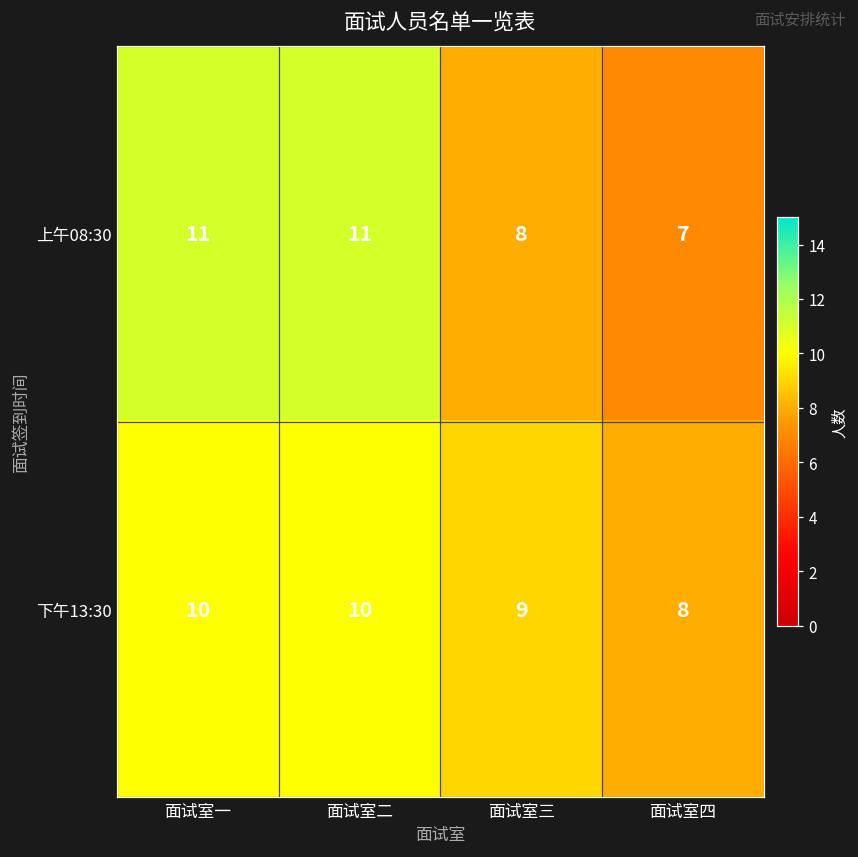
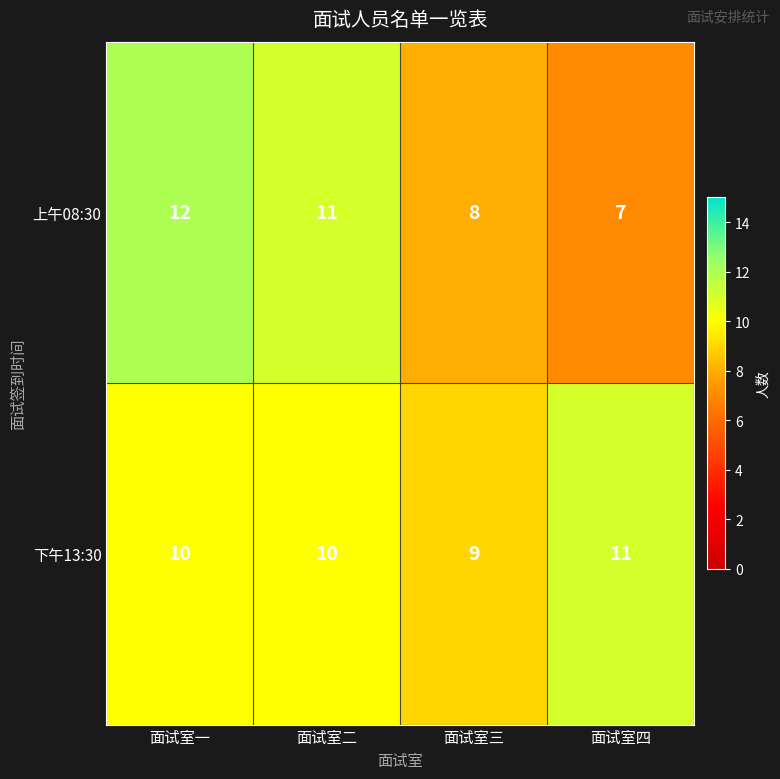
  {
    "上午08:30": {
-     "面试室一": 11,
+     "面试室一": 12,
      "面试室二": 11,
      "面试室三": 8,
      "面试室四": 7
    },
    "下午13:30": {
      "面试室一": 10,
      "面试室二": 10,
      "面试室三": 9,
-     "面试室四": 8
+     "面试室四": 11
    }
  }
